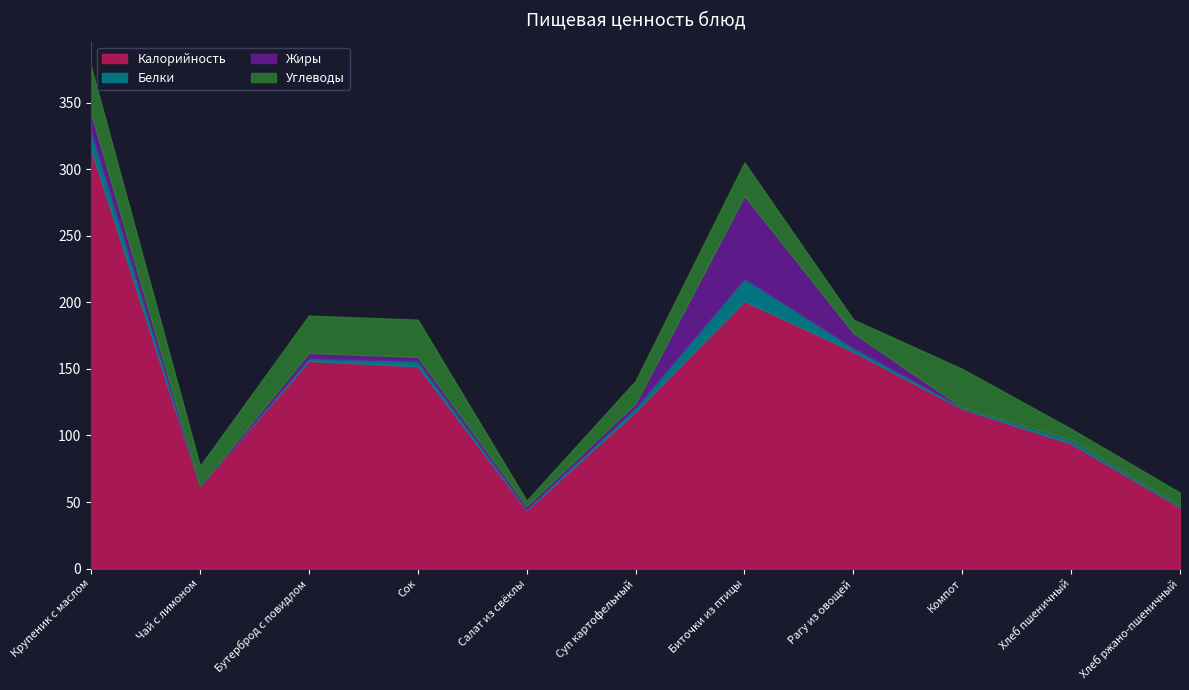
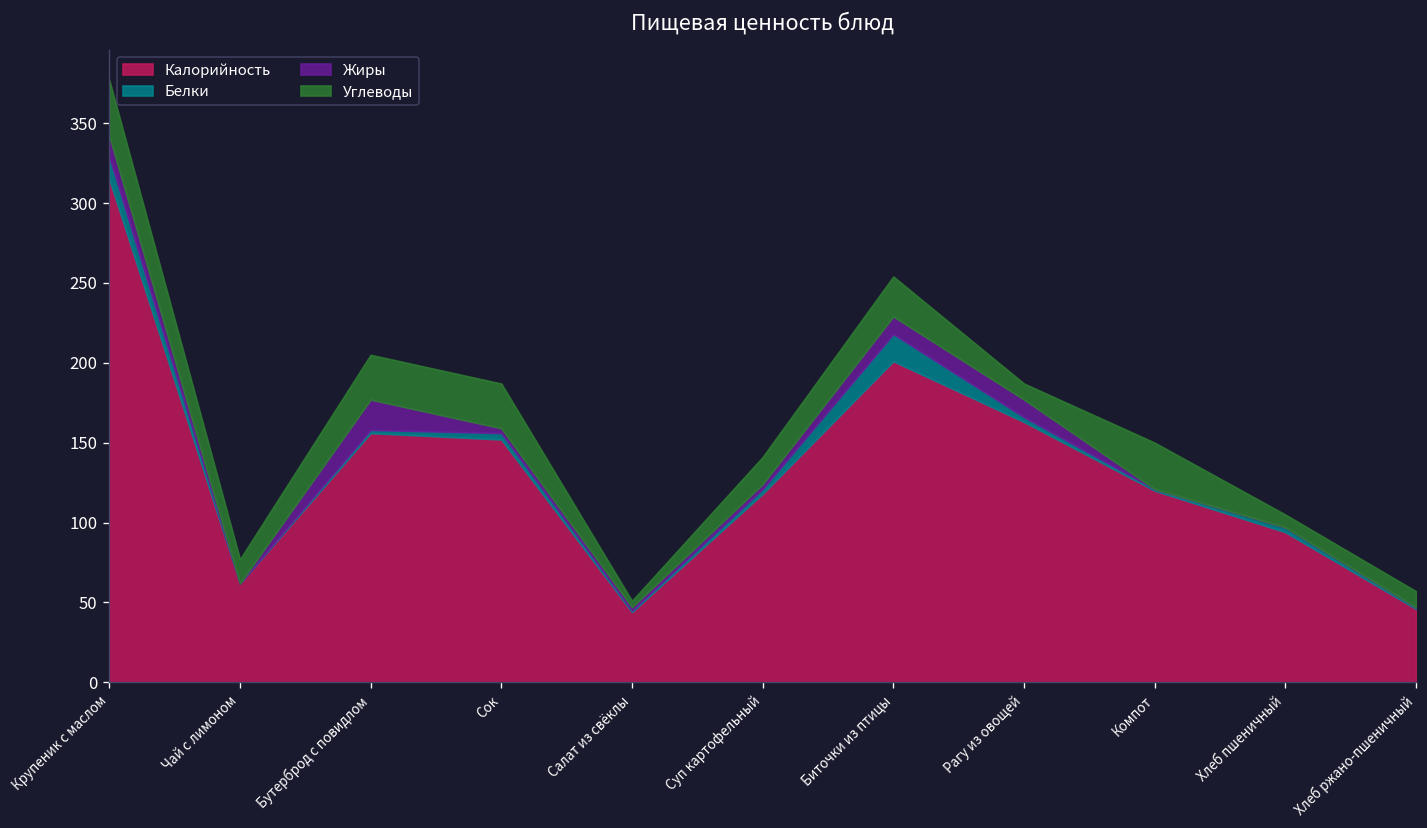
  {
    "Калорийность": {
      "Крупеник с маслом": 315,
      "Бутерброд с повидлом": 156,
      "Сок": 152,
      "Суп картофельный": 118,
      "Биточки из птицы": 201,
      "Рагу из овощей": 163,
      "Хлеб пшеничный": 94
    },
    "Белки": {
      "Крупеник с маслом": 14,
      "Бутерброд с повидлом": 2,
      "Сок": 4,
      "Суп картофельный": 3,
      "Биточки из птицы": 17,
      "Рагу из овощей": 3
    },
    "Жиры": {
      "Крупеник с маслом": 13,
-     "Бутерброд с повидлом": 4,
+     "Бутерброд с повидлом": 19,
      "Сок": 3,
      "Салат из свёклы": 2,
      "Суп картофельный": 3,
-     "Биточки из птицы": 62,
+     "Биточки из птицы": 11,
      "Рагу из овощей": 11
    },
    "Углеводы": {
      "Крупеник с маслом": 35,
      "Чай с лимоном": 15,
      "Бутерброд с повидлом": 28,
      "Сок": 28,
      "Салат из свёклы": 4,
      "Суп картофельный": 17,
      "Биточки из птицы": 25,
      "Рагу из овощей": 10,
      "Компот": 29,
      "Хлеб пшеничный": 8,
      "Хлеб ржано-пшеничный": 10
    }
  }
